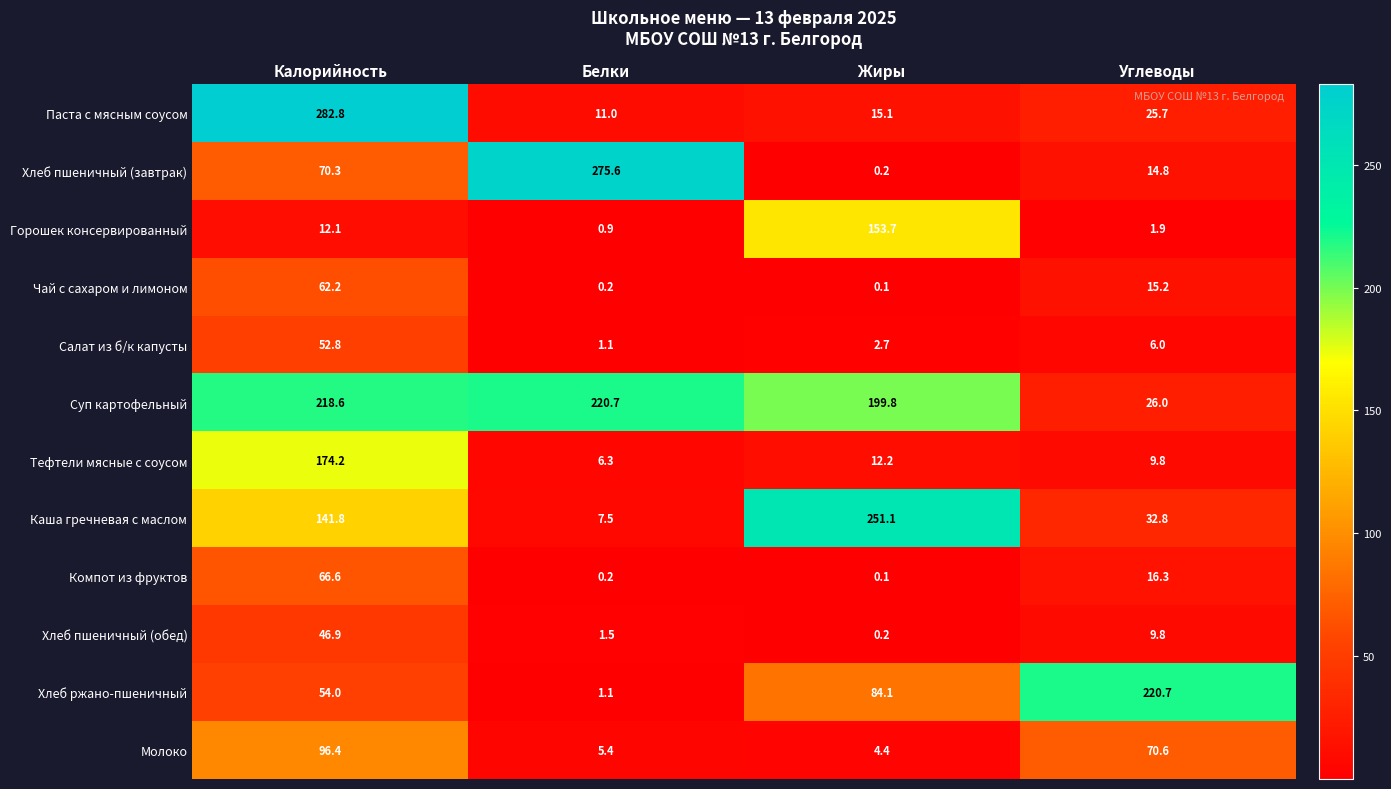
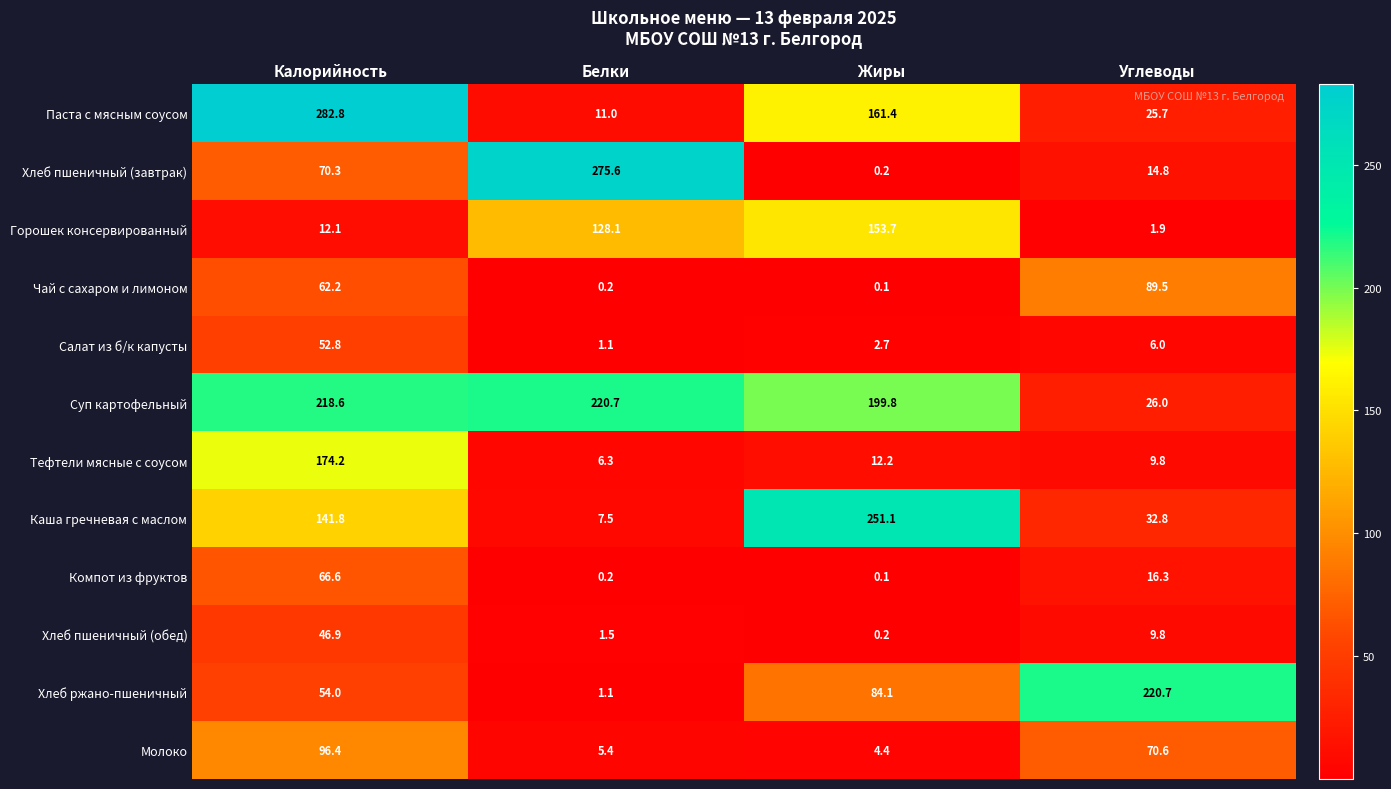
  {
    "Паста с мясным соусом": {
      "Калорийность": 282.8,
      "Белки": 11.0,
-     "Жиры": 15.1
+     "Жиры": 161.4
    },
    "Хлеб пшеничный (завтрак)": {
      "Калорийность": 70.3,
      "Белки": 275.6,
      "Жиры": 0.2,
      "Углеводы": 14.8
    },
    "Горошек консервированный": {
      "Калорийность": 12.1,
-     "Белки": 0.9,
+     "Белки": 128.1,
      "Жиры": 153.7,
      "Углеводы": 1.9
    },
    "Чай с сахаром и лимоном": {
      "Калорийность": 62.2,
      "Белки": 0.2,
      "Жиры": 0.1,
-     "Углеводы": 15.2
+     "Углеводы": 89.5
    },
    "Салат из б/к капусты": {
      "Калорийность": 52.8,
      "Белки": 1.1,
      "Жиры": 2.7,
      "Углеводы": 6.0
    },
    "Суп картофельный": {
      "Калорийность": 218.6,
      "Белки": 220.7,
      "Жиры": 199.8,
      "Углеводы": 26.0
    },
    "Тефтели мясные с соусом": {
      "Калорийность": 174.2,
      "Белки": 6.3,
      "Жиры": 12.2,
      "Углеводы": 9.8
    },
    "Каша гречневая с маслом": {
      "Калорийность": 141.8,
      "Белки": 7.5,
      "Жиры": 251.1,
      "Углеводы": 32.8
    },
    "Компот из фруктов": {
      "Калорийность": 66.6,
      "Белки": 0.2,
      "Жиры": 0.1,
      "Углеводы": 16.3
    },
    "Хлеб пшеничный (обед)": {
      "Калорийность": 46.9,
      "Белки": 1.5,
      "Жиры": 0.2,
      "Углеводы": 9.8
    },
    "Хлеб ржано-пшеничный": {
      "Калорийность": 54.0,
      "Белки": 1.1,
      "Жиры": 84.1,
      "Углеводы": 220.7
    },
    "Молоко": {
      "Калорийность": 96.4,
      "Белки": 5.4,
      "Жиры": 4.4,
      "Углеводы": 70.6
    }
  }
